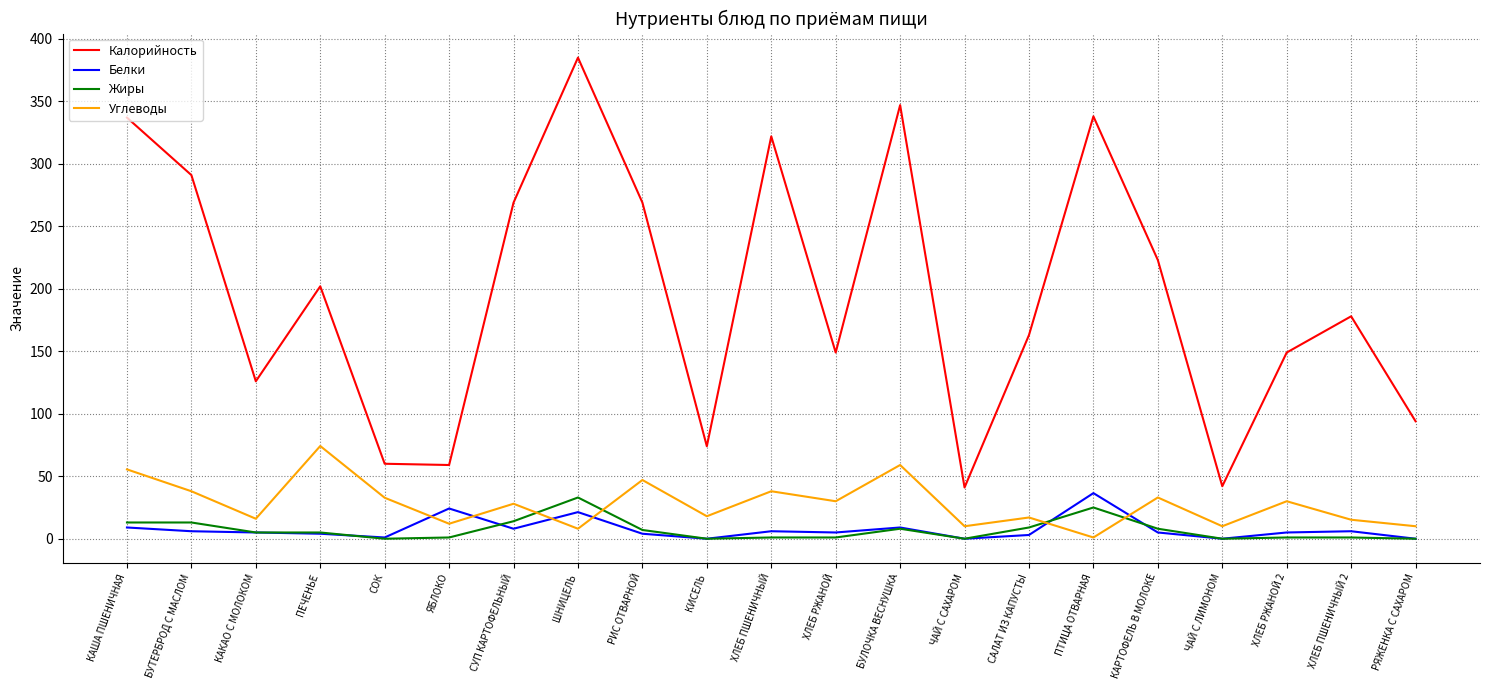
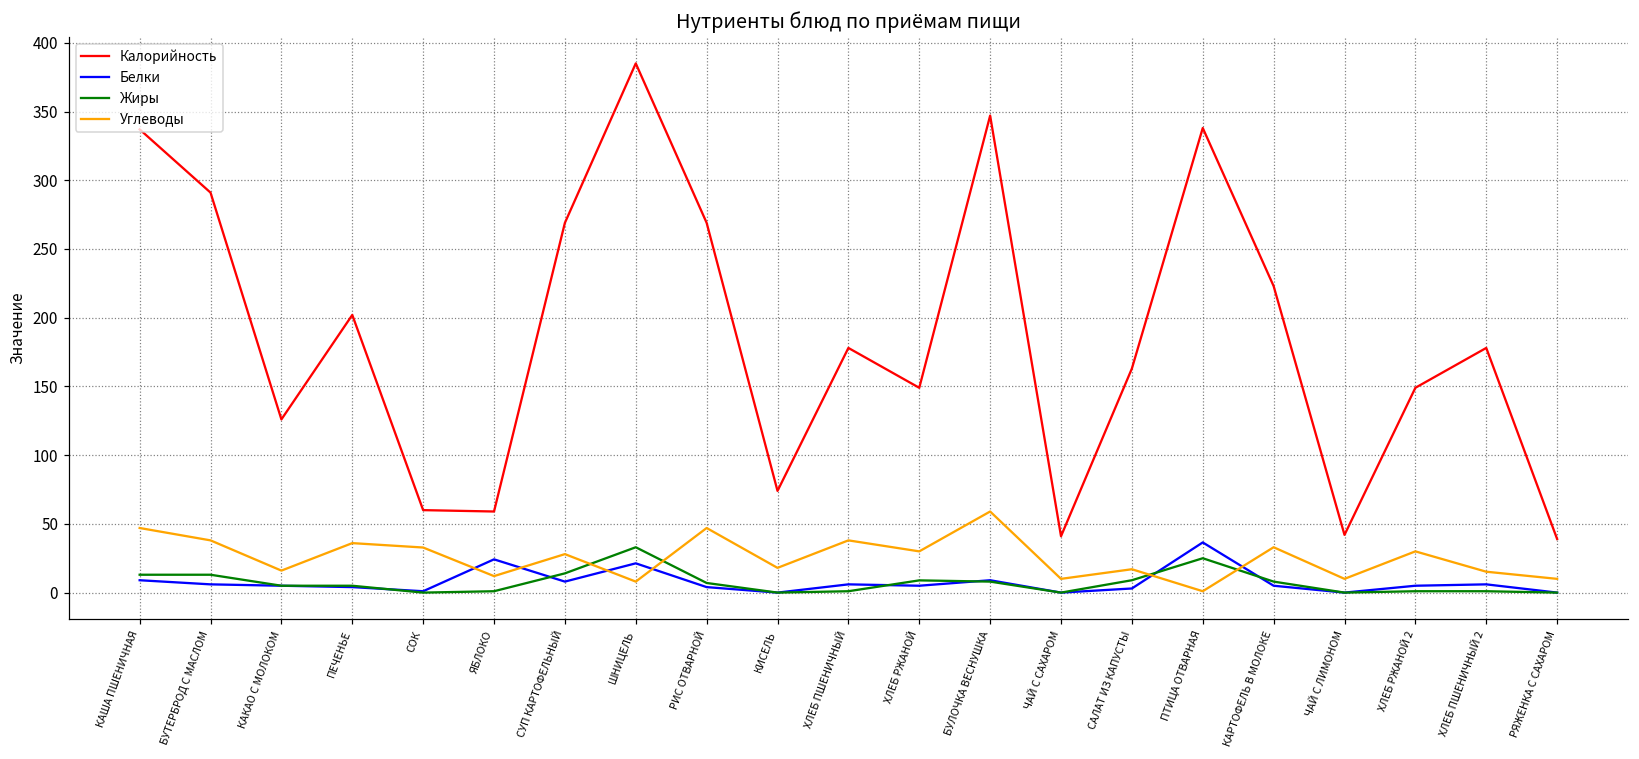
  {
    "Калорийность": {
      "БУТЕРБРОД С МАСЛОМ": 291,
      "КАКАО С МОЛОКОМ": 126,
      "ПЕЧЕНЬЕ": 202,
      "СОК": 60,
      "ЯБЛОКО": 59,
      "СУП КАРТОФЕЛЬНЫЙ": 269,
      "ШНИЦЕЛЬ": 385,
      "РИС ОТВАРНОЙ": 269,
      "КИСЕЛЬ": 74,
-     "ХЛЕБ ПШЕНИЧНЫЙ": 322,
+     "ХЛЕБ ПШЕНИЧНЫЙ": 178,
      "ХЛЕБ РЖАНОЙ": 149,
      "БУЛОЧКА ВЕСНУШКА": 347,
      "ЧАЙ С САХАРОМ": 41,
      "САЛАТ ИЗ КАПУСТЫ": 163,
      "ПТИЦА ОТВАРНАЯ": 338,
      "КАРТОФЕЛЬ В МОЛОКЕ": 223,
      "ЧАЙ С ЛИМОНОМ": 42,
      "ХЛЕБ РЖАНОЙ 2": 149,
      "ХЛЕБ ПШЕНИЧНЫЙ 2": 178,
-     "РЯЖЕНКА С САХАРОМ": 94
+     "РЯЖЕНКА С САХАРОМ": 39
    },
    "Белки": {
      "КАША ПШЕНИЧНАЯ": 9,
      "БУТЕРБРОД С МАСЛОМ": 6,
      "ЯБЛОКО": 24,
      "СУП КАРТОФЕЛЬНЫЙ": 8,
      "ШНИЦЕЛЬ": 21,
      "РИС ОТВАРНОЙ": 4,
      "ХЛЕБ ПШЕНИЧНЫЙ": 6,
      "ХЛЕБ РЖАНОЙ": 5,
      "САЛАТ ИЗ КАПУСТЫ": 3,
      "ПТИЦА ОТВАРНАЯ": 37,
      "КАРТОФЕЛЬ В МОЛОКЕ": 5,
      "ХЛЕБ РЖАНОЙ 2": 5,
      "ХЛЕБ ПШЕНИЧНЫЙ 2": 6
    },
    "Жиры": {
      "КАША ПШЕНИЧНАЯ": 13,
      "БУТЕРБРОД С МАСЛОМ": 13,
      "ЯБЛОКО": 1,
      "СУП КАРТОФЕЛЬНЫЙ": 14,
      "ШНИЦЕЛЬ": 33,
      "РИС ОТВАРНОЙ": 7,
      "ХЛЕБ ПШЕНИЧНЫЙ": 1,
-     "ХЛЕБ РЖАНОЙ": 1,
+     "ХЛЕБ РЖАНОЙ": 9,
      "САЛАТ ИЗ КАПУСТЫ": 9,
      "ПТИЦА ОТВАРНАЯ": 25,
      "КАРТОФЕЛЬ В МОЛОКЕ": 8,
      "ХЛЕБ РЖАНОЙ 2": 1,
      "ХЛЕБ ПШЕНИЧНЫЙ 2": 1
    },
    "Углеводы": {
-     "КАША ПШЕНИЧНАЯ": 56,
+     "КАША ПШЕНИЧНАЯ": 47,
      "БУТЕРБРОД С МАСЛОМ": 38,
      "КАКАО С МОЛОКОМ": 16,
-     "ПЕЧЕНЬЕ": 74,
+     "ПЕЧЕНЬЕ": 36,
      "СОК": 33,
      "ЯБЛОКО": 12,
      "СУП КАРТОФЕЛЬНЫЙ": 28,
      "ШНИЦЕЛЬ": 8,
      "РИС ОТВАРНОЙ": 47,
      "КИСЕЛЬ": 18,
      "ХЛЕБ ПШЕНИЧНЫЙ": 38,
      "ХЛЕБ РЖАНОЙ": 30,
      "БУЛОЧКА ВЕСНУШКА": 59,
      "ЧАЙ С САХАРОМ": 10,
      "САЛАТ ИЗ КАПУСТЫ": 17,
      "ПТИЦА ОТВАРНАЯ": 1,
      "КАРТОФЕЛЬ В МОЛОКЕ": 33,
      "ЧАЙ С ЛИМОНОМ": 10,
      "ХЛЕБ РЖАНОЙ 2": 30,
      "ХЛЕБ ПШЕНИЧНЫЙ 2": 15,
      "РЯЖЕНКА С САХАРОМ": 10
    }
  }
